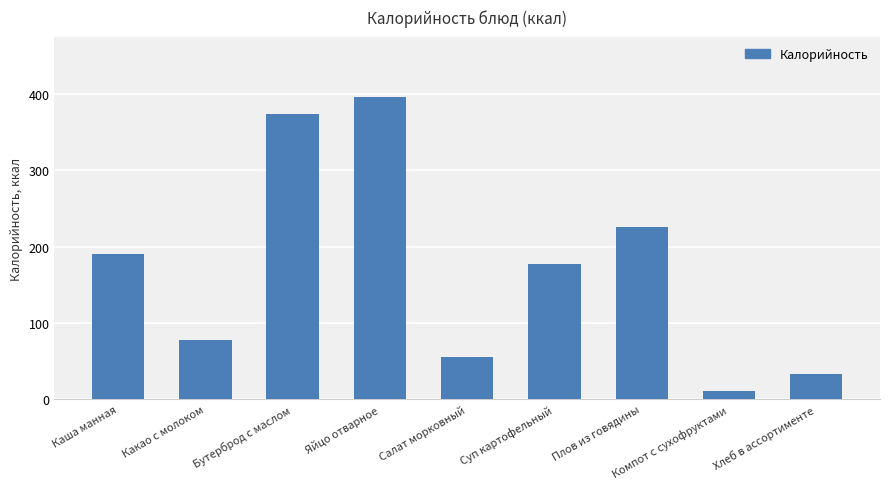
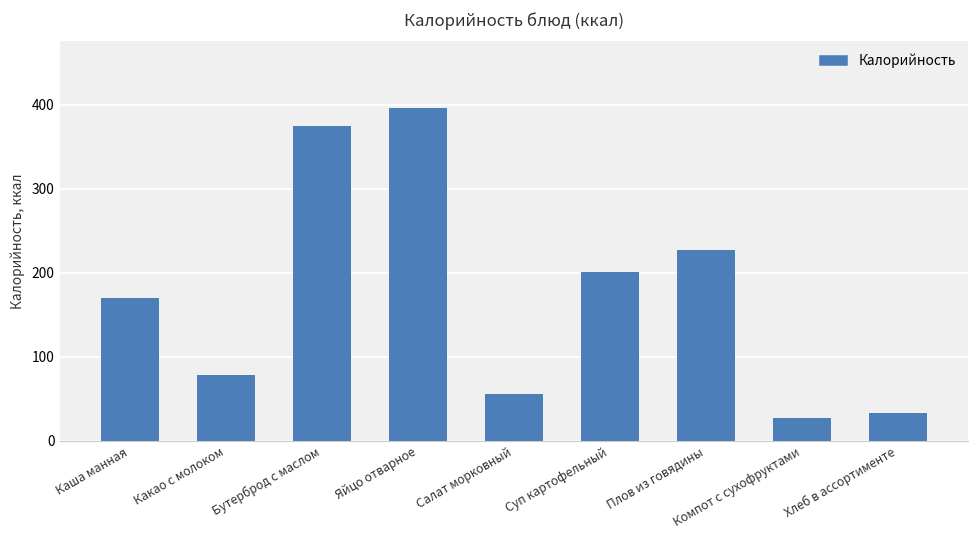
  {
-   "Каша манная": 190,
+   "Каша манная": 170,
    "Какао с молоком": 80,
    "Бутерброд с маслом": 370,
    "Яйцо отварное": 400,
    "Салат морковный": 60,
-   "Суп картофельный": 180,
+   "Суп картофельный": 200,
    "Плов из говядины": 230,
-   "Компот с сухофруктами": 10,
+   "Компот с сухофруктами": 30,
    "Хлеб в ассортименте": 30
  }
